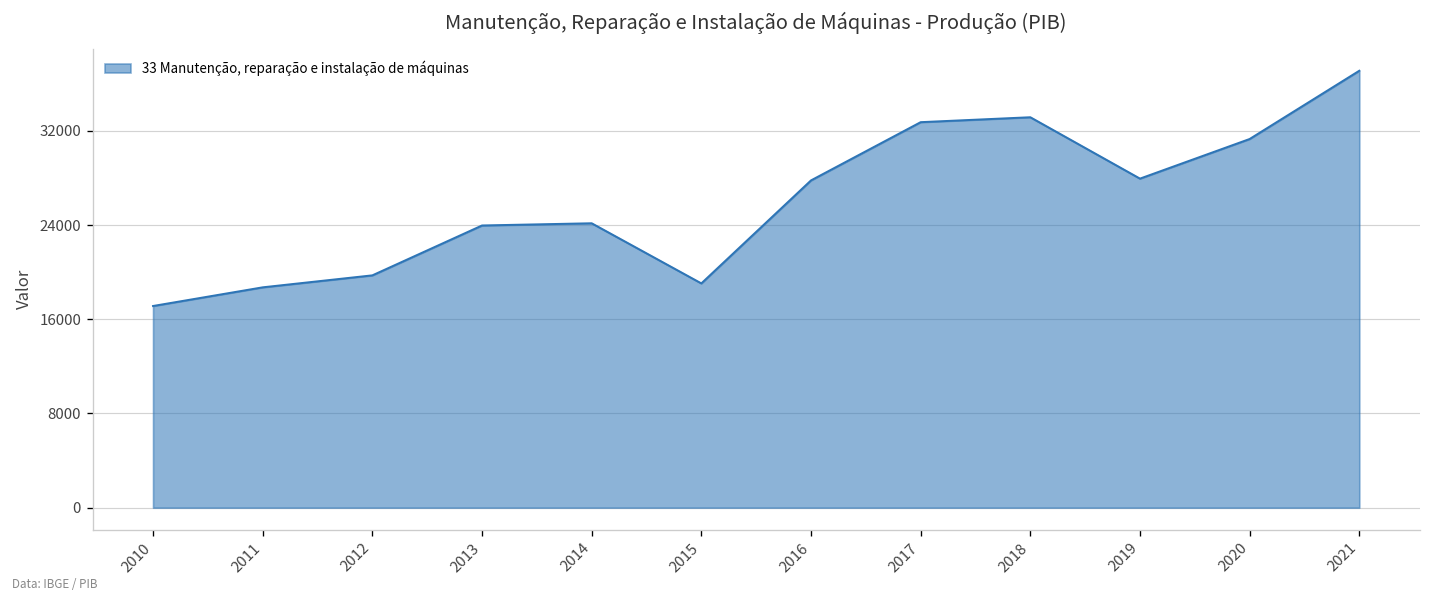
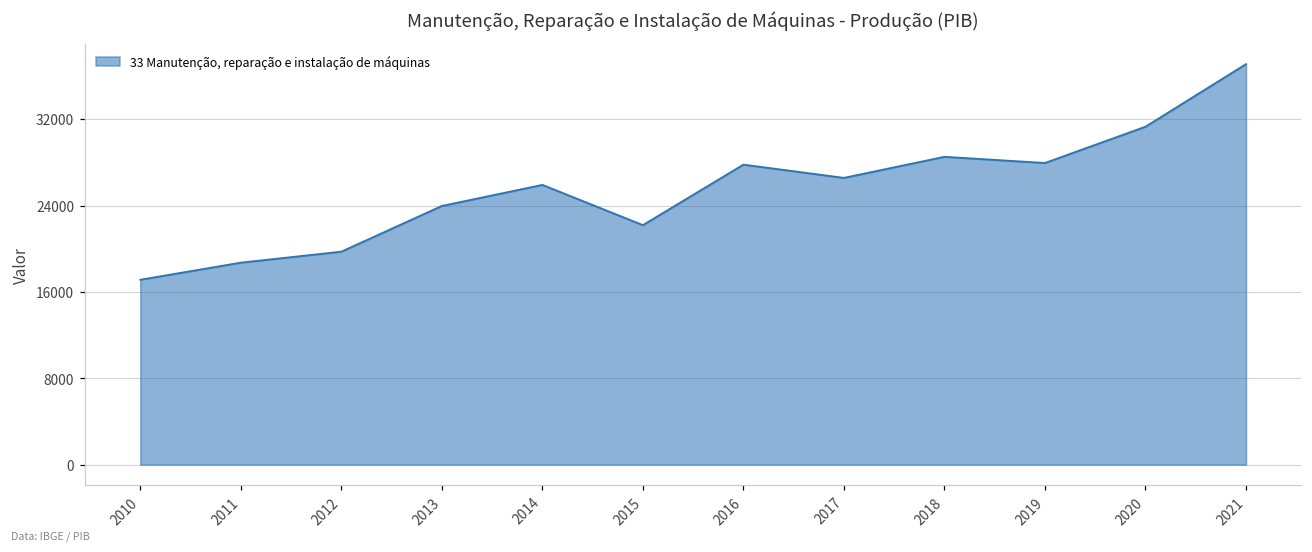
  {
    "2010": 17000,
    "2011": 19000,
    "2012": 20000,
    "2013": 24000,
-   "2014": 24000,
-   "2015": 19000,
+   "2014": 26000,
+   "2015": 22000,
    "2016": 28000,
-   "2017": 33000,
-   "2018": 33000,
+   "2017": 27000,
+   "2018": 29000,
    "2019": 28000,
    "2020": 31000,
    "2021": 37000
  }
